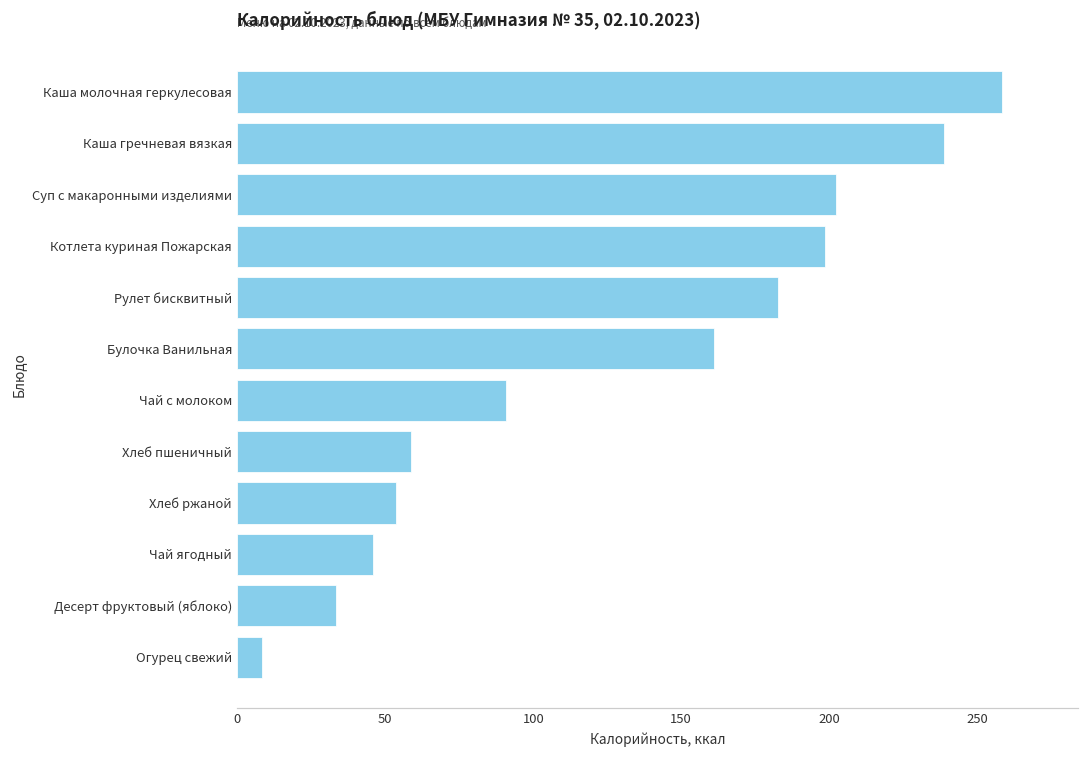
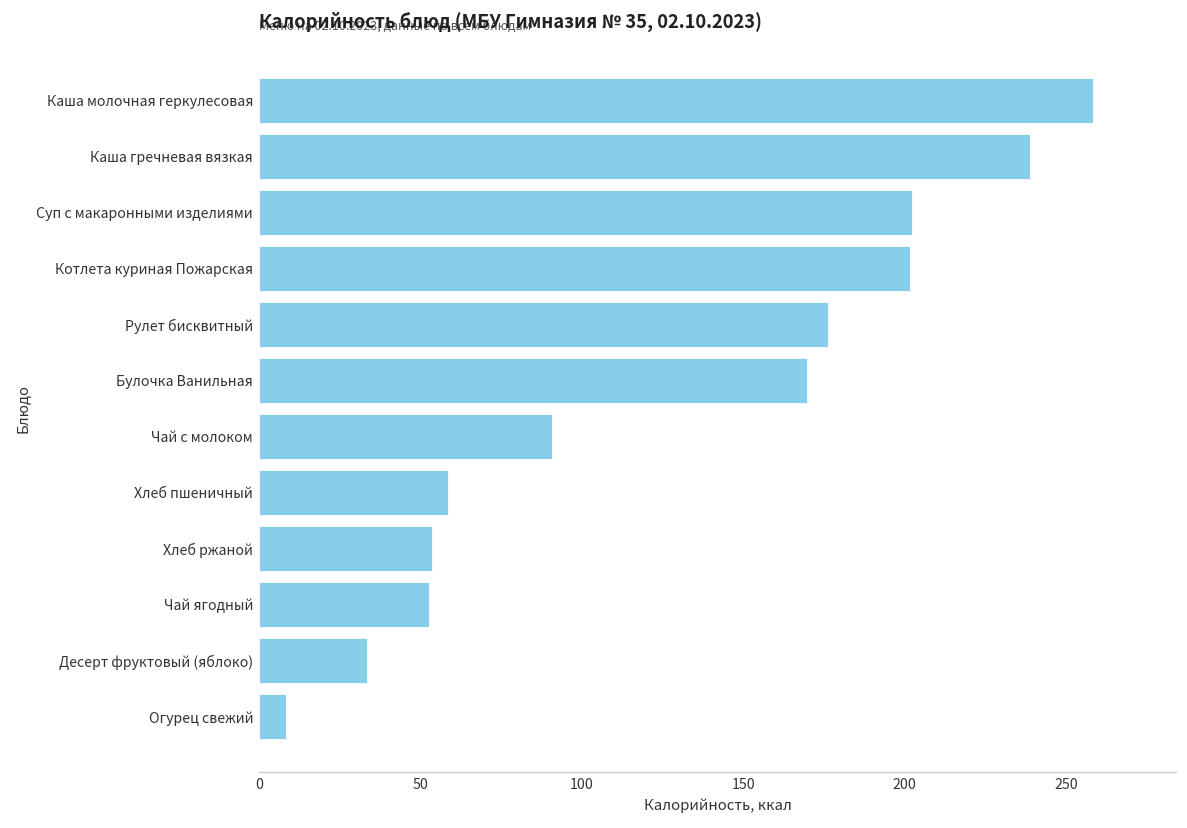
  {
    "Каша молочная геркулесовая": 258,
    "Каша гречневая вязкая": 239,
    "Суп с макаронными изделиями": 202,
-   "Котлета куриная Пожарская": 199,
-   "Рулет бисквитный": 183,
-   "Булочка Ванильная": 161,
+   "Котлета куриная Пожарская": 202,
+   "Рулет бисквитный": 176,
+   "Булочка Ванильная": 170,
    "Чай с молоком": 91,
    "Хлеб пшеничный": 59,
    "Хлеб ржаной": 54,
-   "Чай ягодный": 46,
+   "Чай ягодный": 53,
    "Десерт фруктовый (яблоко)": 33,
    "Огурец свежий": 8
  }
